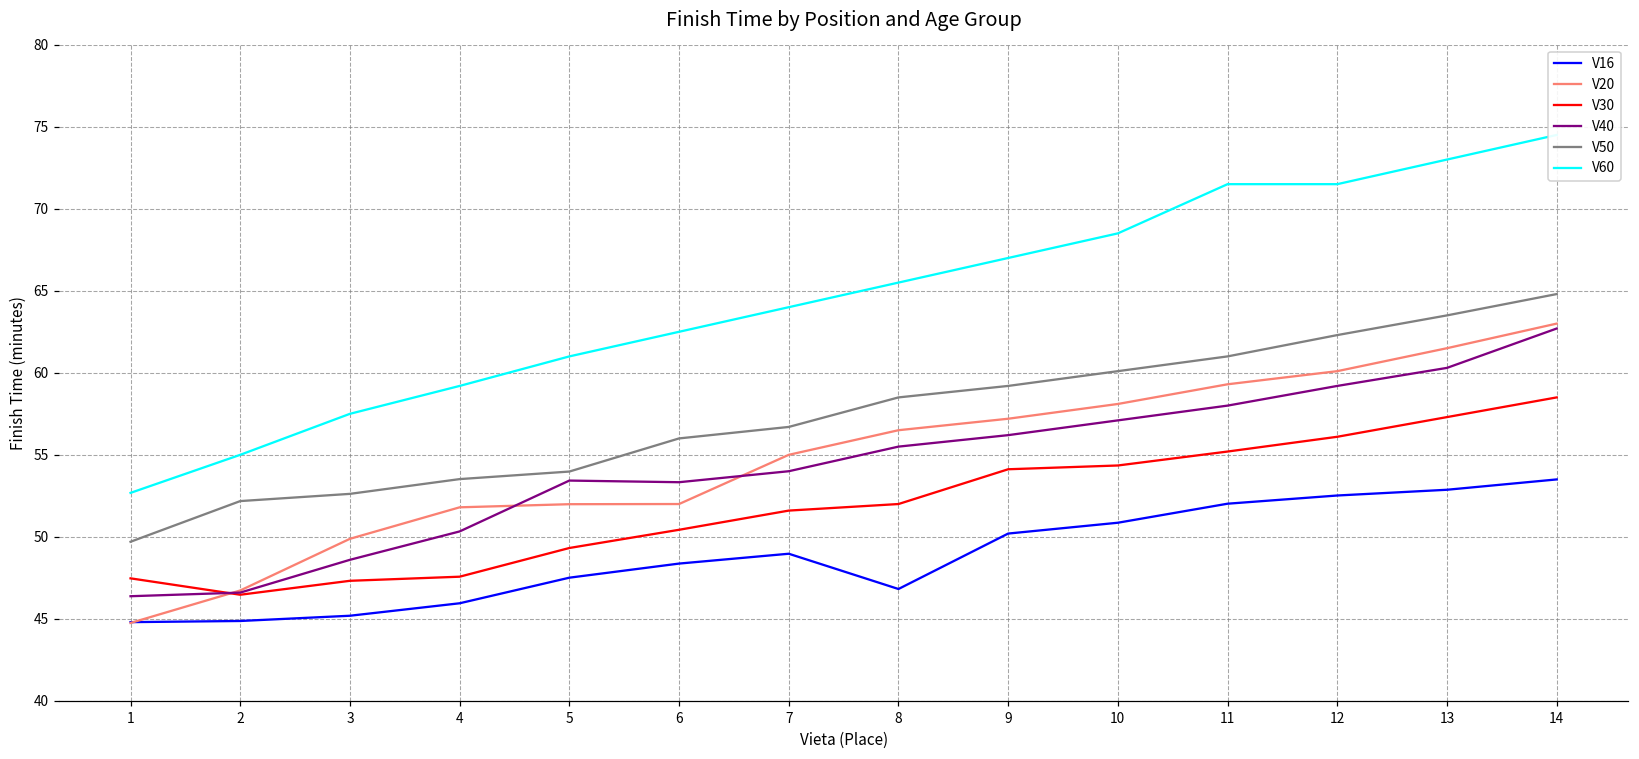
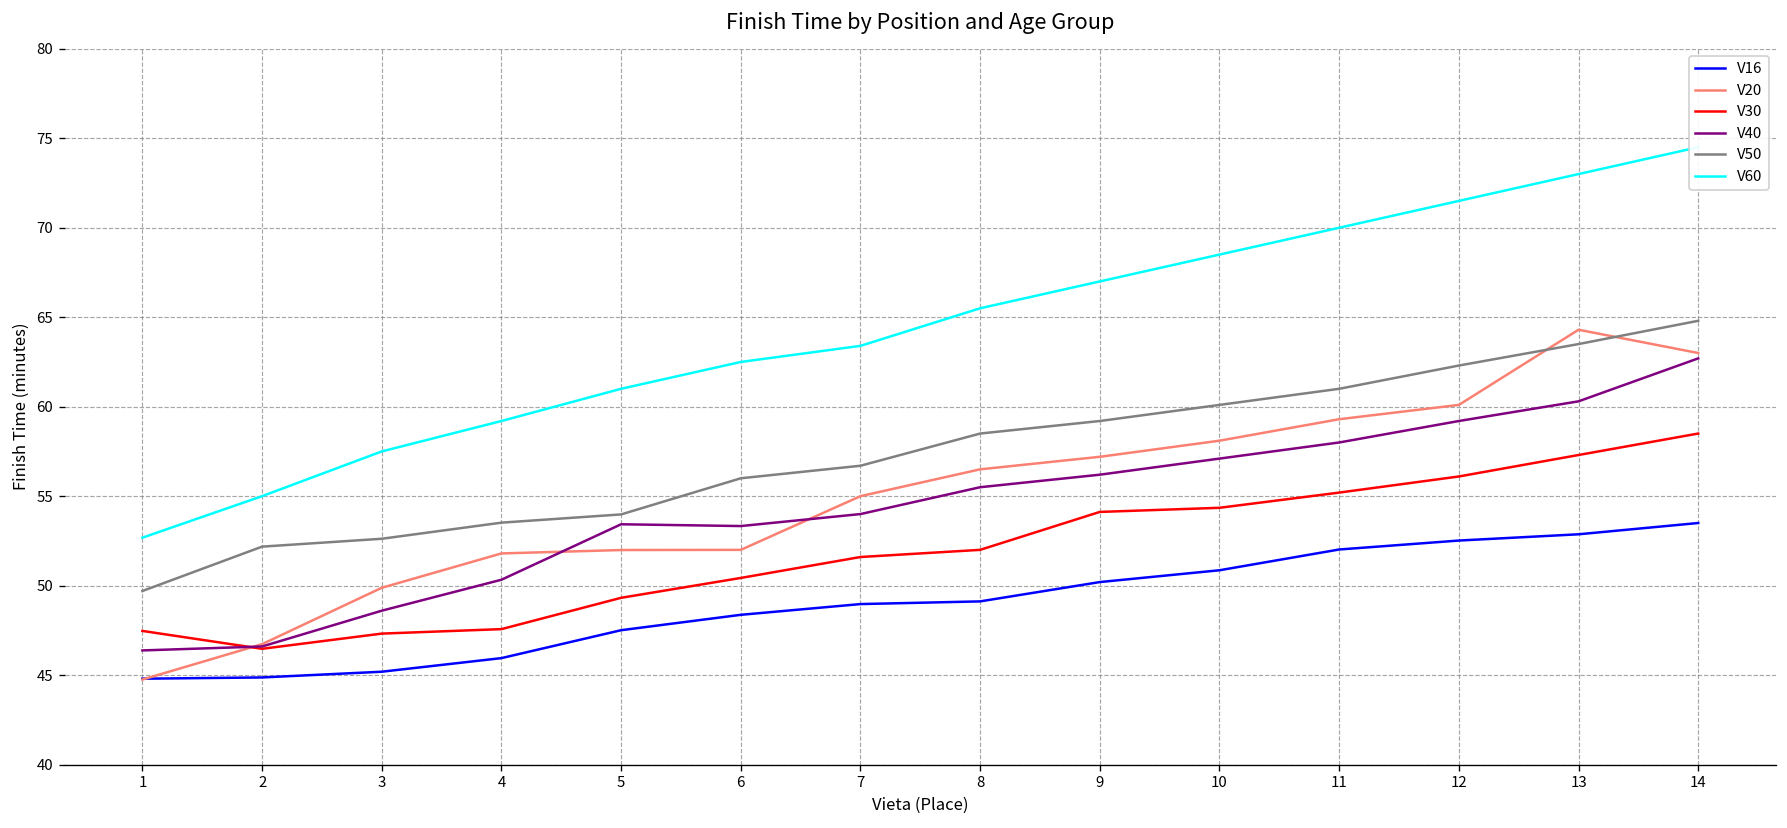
  {
    "V16": {
      "2": 44.9,
      "3": 45.2,
      "4": 46.0,
      "5": 47.5,
      "6": 48.4,
      "7": 49.0,
-     "8": 46.8,
+     "8": 49.1,
      "9": 50.2,
      "10": 50.9,
      "11": 52.0,
      "12": 52.5,
      "13": 52.9,
      "14": 53.5
    },
    "V20": {
      "3": 49.9,
      "4": 51.8,
      "5": 52.0,
      "6": 52.0,
      "7": 55.0,
      "8": 56.5,
      "9": 57.2,
      "10": 58.1,
      "11": 59.3,
      "12": 60.1,
-     "13": 61.5,
+     "13": 64.3,
      "14": 63.0
    },
    "V30": {
      "1": 47.5,
      "3": 47.3,
      "4": 47.6,
      "5": 49.3,
      "6": 50.4,
      "7": 51.6,
      "8": 52.0,
      "9": 54.1,
      "10": 54.4,
      "11": 55.2,
      "12": 56.1,
      "13": 57.3,
      "14": 58.5
    },
    "V40": {
      "1": 46.4,
      "3": 48.6,
      "4": 50.3,
      "5": 53.4,
      "6": 53.3,
      "7": 54.0,
      "8": 55.5,
      "9": 56.2,
      "10": 57.1,
      "11": 58.0,
      "12": 59.2,
      "13": 60.3,
      "14": 62.7
    },
    "V50": {
      "1": 49.7,
      "2": 52.2,
      "3": 52.6,
      "4": 53.5,
      "5": 54.0,
      "6": 56.0,
      "7": 56.7,
      "8": 58.5,
      "9": 59.2,
      "10": 60.1,
      "11": 61.0,
      "12": 62.3,
      "13": 63.5,
      "14": 64.8
    },
    "V60": {
      "1": 52.7,
      "2": 55.0,
      "3": 57.5,
      "4": 59.2,
      "5": 61.0,
      "6": 62.5,
-     "7": 64.0,
+     "7": 63.4,
      "8": 65.5,
      "9": 67.0,
      "10": 68.5,
-     "11": 71.5,
+     "11": 70.0,
      "12": 71.5,
      "13": 73.0
    }
  }
